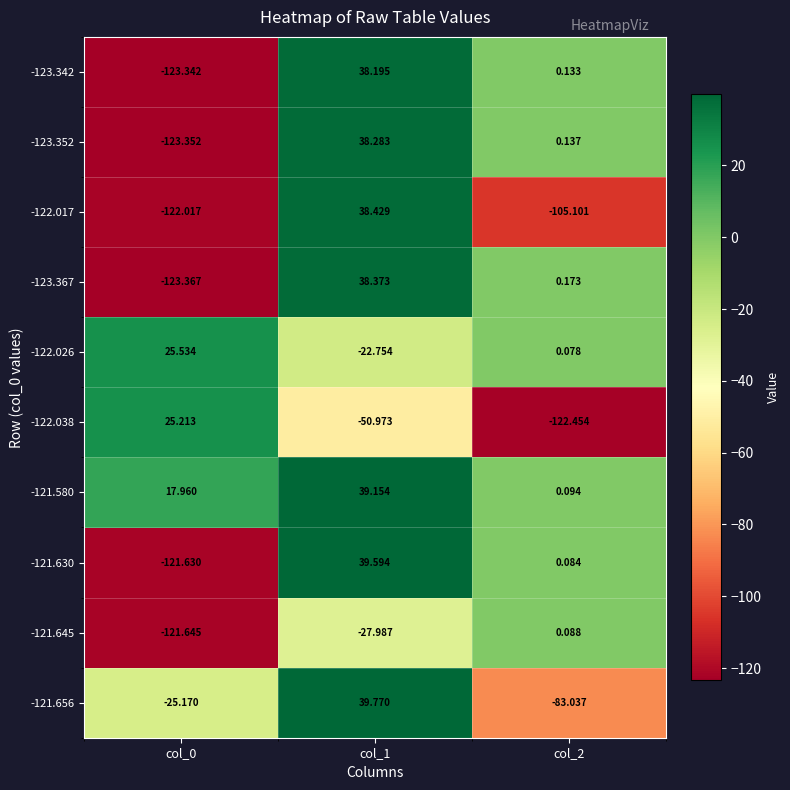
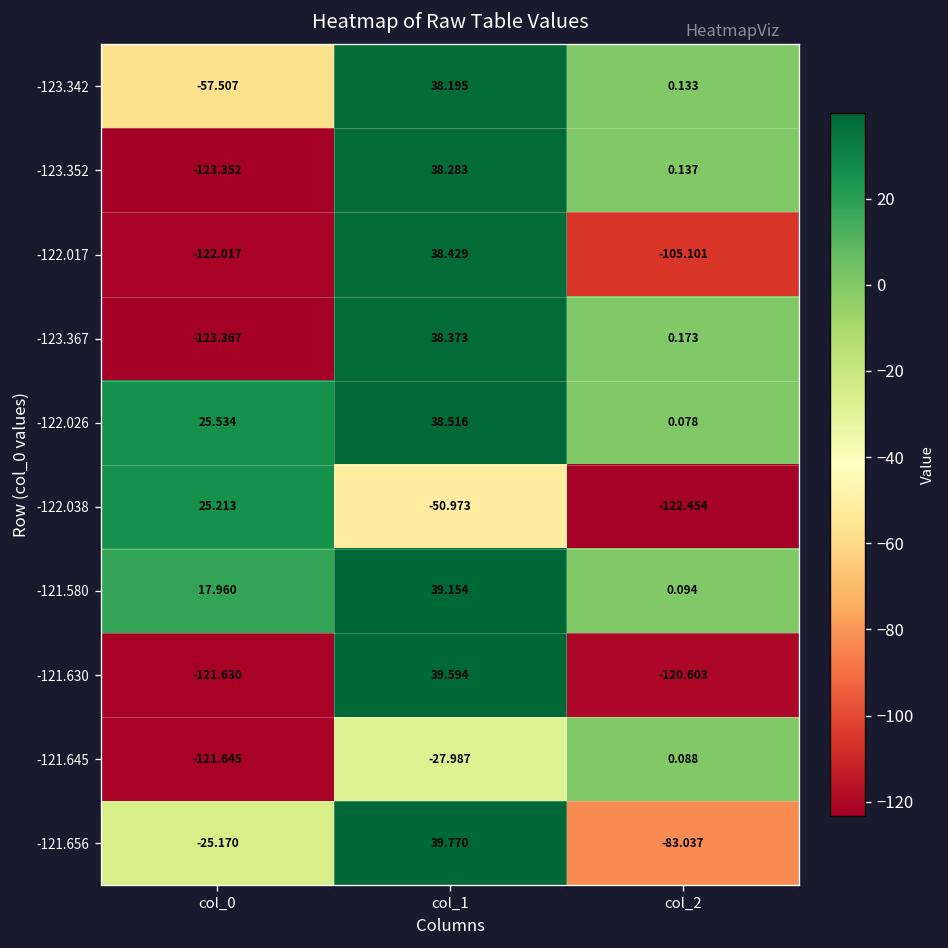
  {
    "-123.342": {
-     "col_0": -123.342,
+     "col_0": -57.507,
      "col_1": 38.195,
      "col_2": 0.133
    },
    "-123.352": {
      "col_0": -123.352,
      "col_1": 38.283,
      "col_2": 0.137
    },
    "-122.017": {
      "col_0": -122.017,
      "col_1": 38.429,
      "col_2": -105.101
    },
    "-123.367": {
      "col_0": -123.367,
      "col_1": 38.373,
      "col_2": 0.173
    },
    "-122.026": {
      "col_0": 25.534,
-     "col_1": -22.754,
+     "col_1": 38.516,
      "col_2": 0.078
    },
    "-122.038": {
      "col_0": 25.213,
      "col_1": -50.973,
      "col_2": -122.454
    },
    "-121.580": {
      "col_0": 17.960,
      "col_1": 39.154,
      "col_2": 0.094
    },
    "-121.630": {
      "col_0": -121.630,
      "col_1": 39.594,
-     "col_2": 0.084
+     "col_2": -120.603
    },
    "-121.645": {
      "col_0": -121.645,
      "col_1": -27.987,
      "col_2": 0.088
    },
    "-121.656": {
      "col_0": -25.170,
      "col_1": 39.770,
      "col_2": -83.037
    }
  }
